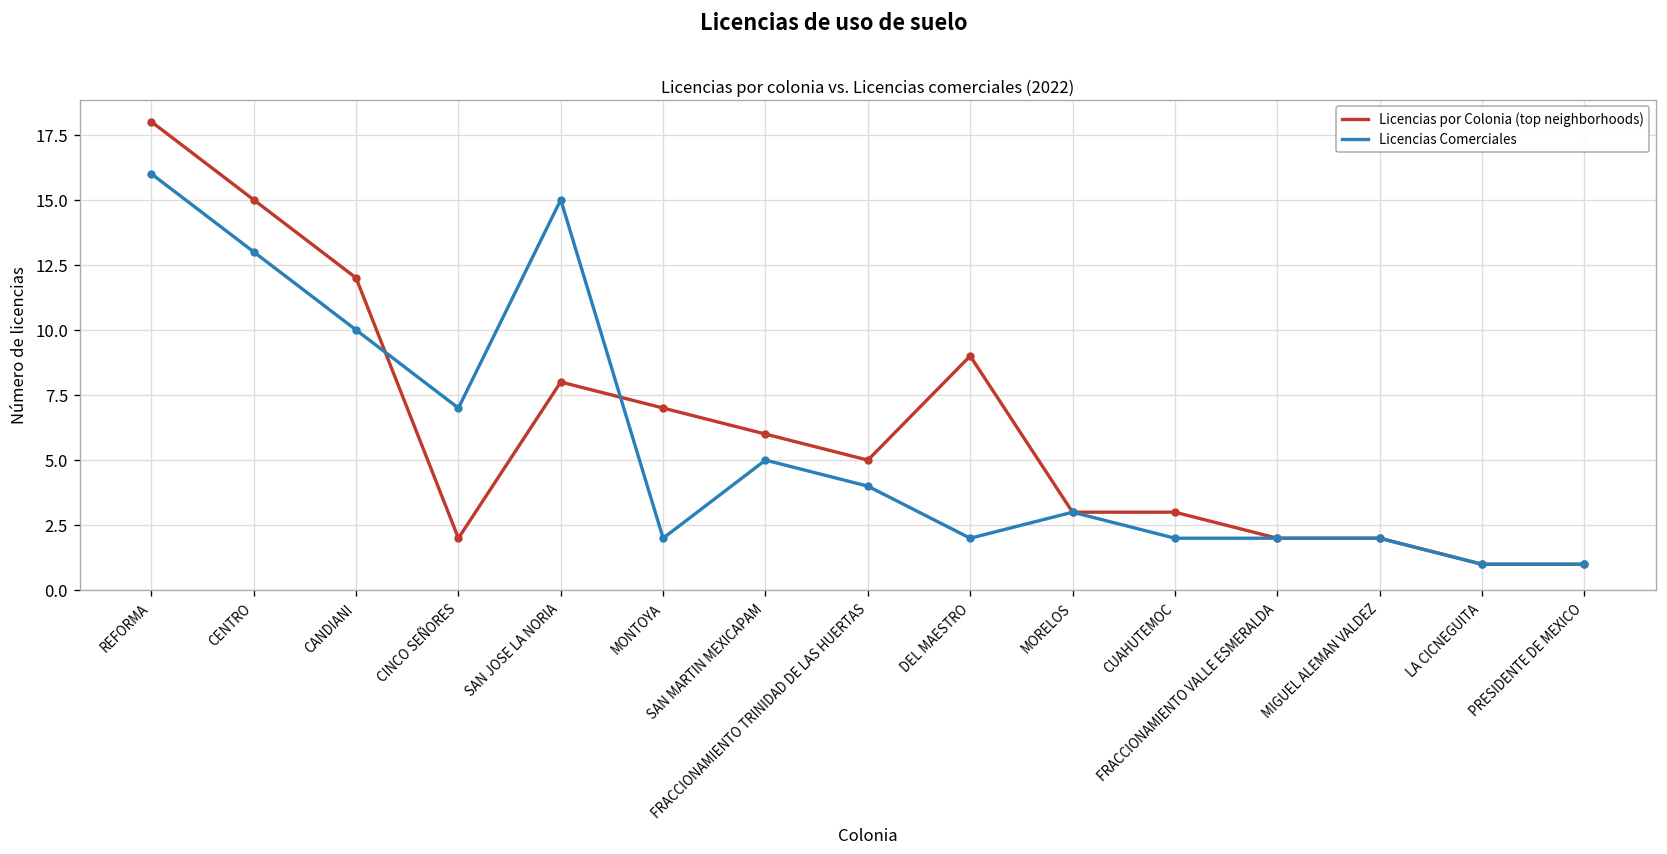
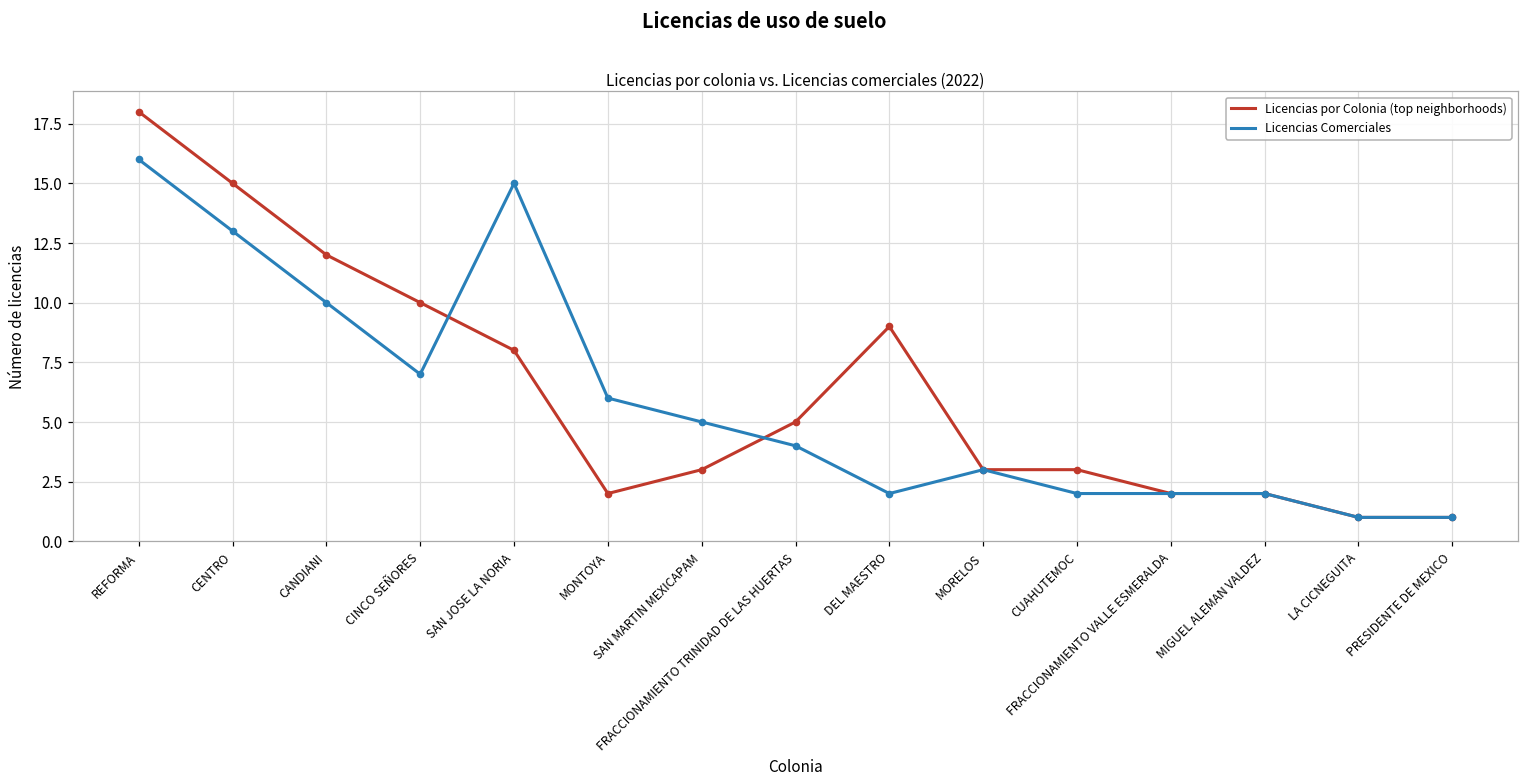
  {
    "Licencias por Colonia (top neighborhoods)": {
      "REFORMA": 18,
      "CENTRO": 15,
      "CANDIANI": 12,
-     "CINCO SEÑORES": 2,
+     "CINCO SEÑORES": 10,
      "SAN JOSE LA NORIA": 8,
-     "MONTOYA": 7,
-     "SAN MARTIN MEXICAPAM": 6,
+     "MONTOYA": 2,
+     "SAN MARTIN MEXICAPAM": 3,
      "FRACCIONAMIENTO TRINIDAD DE LAS HUERTAS": 5,
      "DEL MAESTRO": 9,
      "CUAHUTEMOC": 3
    },
    "Licencias Comerciales": {
      "REFORMA": 16,
      "CENTRO": 13,
      "CANDIANI": 10,
      "CINCO SEÑORES": 7,
      "SAN JOSE LA NORIA": 15,
-     "MONTOYA": 2,
+     "MONTOYA": 6,
      "SAN MARTIN MEXICAPAM": 5,
      "FRACCIONAMIENTO TRINIDAD DE LAS HUERTAS": 4,
      "DEL MAESTRO": 2,
      "CUAHUTEMOC": 2
    }
  }
